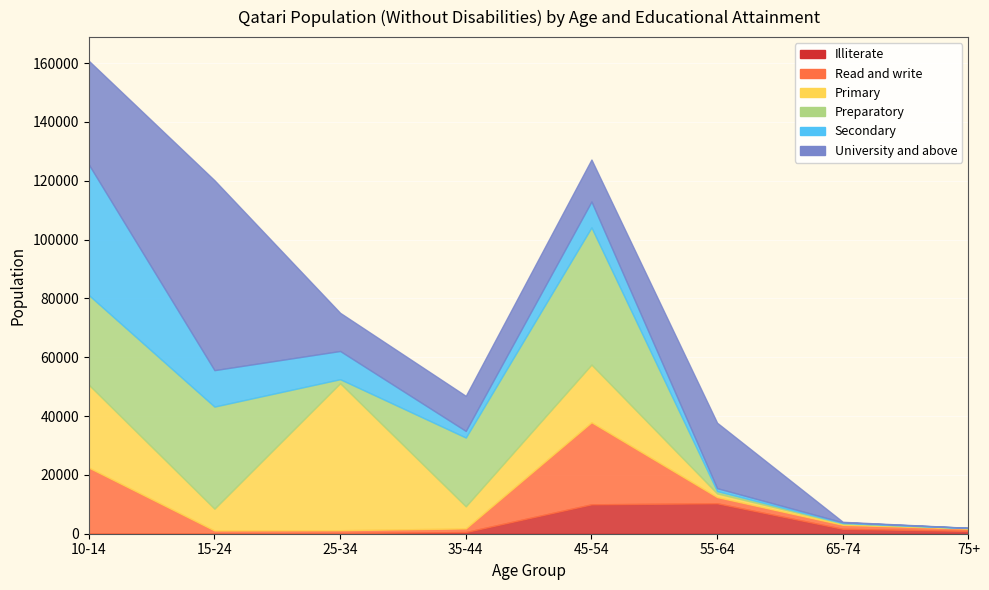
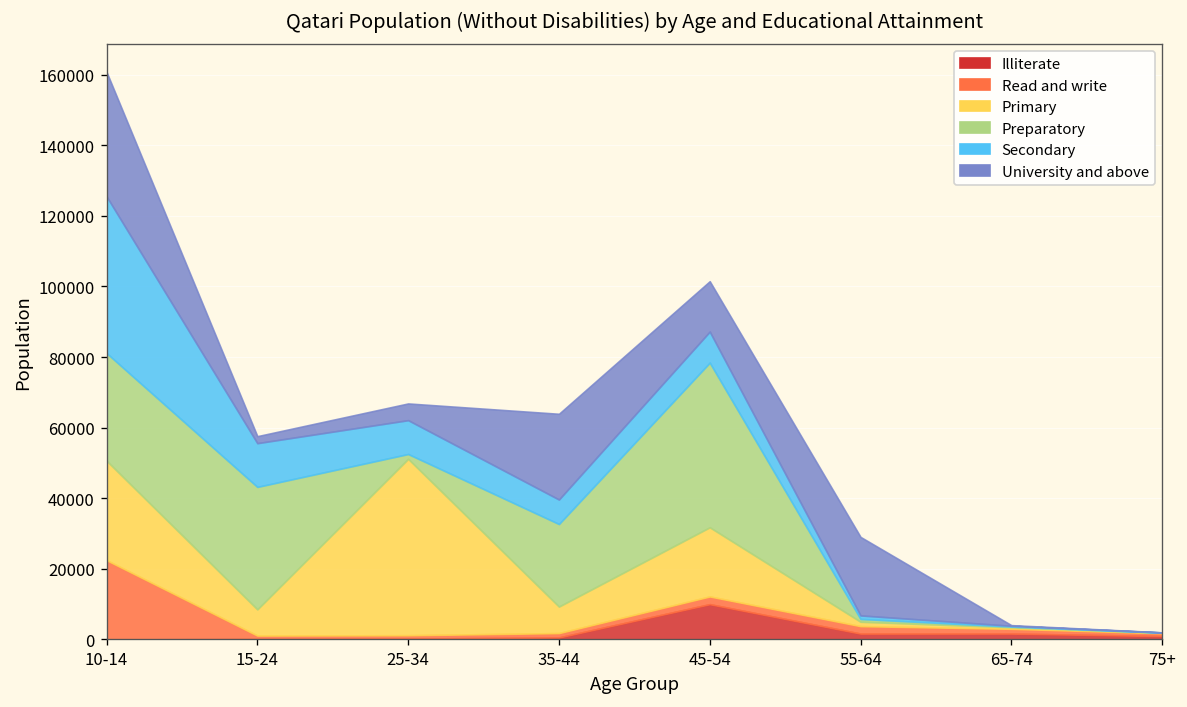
  {
    "Illiterate": {
      "45-54": 10000,
-     "55-64": 10000,
+     "55-64": 2000,
      "65-74": 2000
    },
    "Read and write": {
      "10-14": 22000,
      "15-24": 1000,
      "25-34": 1000,
      "35-44": 1000,
-     "45-54": 28000,
+     "45-54": 2000,
      "55-64": 2000
    },
    "Primary": {
      "10-14": 28000,
      "15-24": 7000,
      "25-34": 50000,
      "35-44": 8000,
      "45-54": 20000
    },
    "Preparatory": {
      "10-14": 30000,
      "15-24": 35000,
      "25-34": 1000,
      "35-44": 23000,
      "45-54": 47000
    },
    "Secondary": {
      "10-14": 44000,
      "15-24": 12000,
      "25-34": 10000,
-     "35-44": 2000,
+     "35-44": 7000,
      "45-54": 9000,
      "55-64": 1000
    },
    "University and above": {
      "10-14": 35000,
-     "15-24": 65000,
-     "25-34": 13000,
-     "35-44": 12000,
+     "15-24": 2000,
+     "25-34": 5000,
+     "35-44": 24000,
      "45-54": 14000,
      "55-64": 22000
    }
  }
